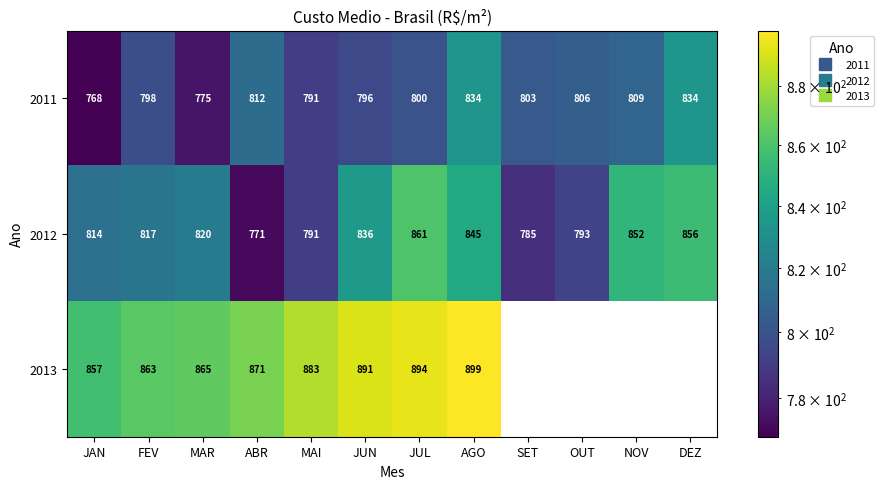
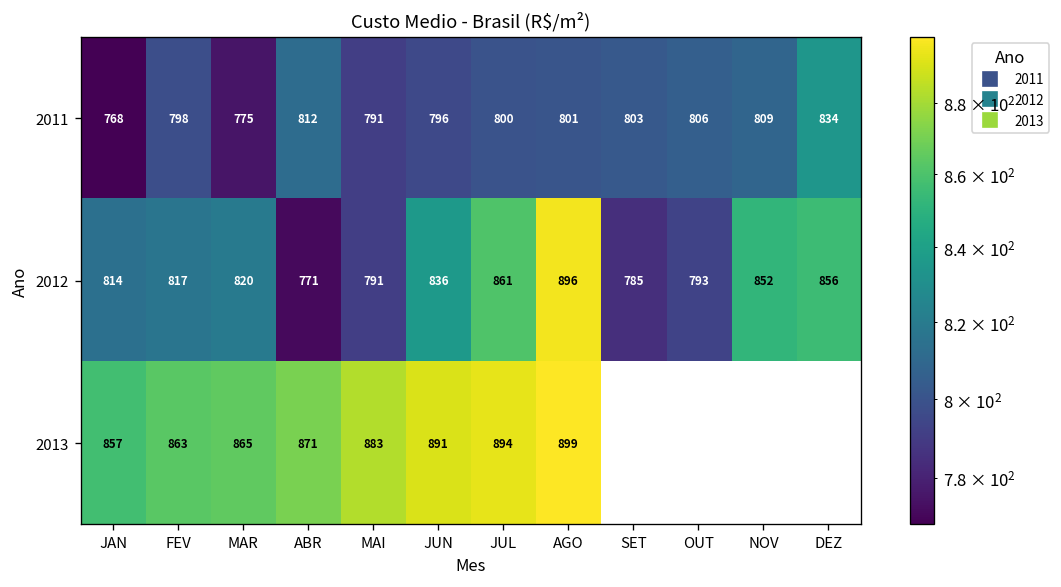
  {
    "2011": {
      "JAN": 768,
      "FEV": 798,
      "MAR": 775,
      "ABR": 812,
      "MAI": 791,
      "JUN": 796,
      "JUL": 800,
-     "AGO": 834,
+     "AGO": 801,
      "SET": 803,
      "OUT": 806,
      "NOV": 809,
      "DEZ": 834
    },
    "2012": {
      "JAN": 814,
      "FEV": 817,
      "MAR": 820,
      "ABR": 771,
      "MAI": 791,
      "JUN": 836,
      "JUL": 861,
-     "AGO": 845,
+     "AGO": 896,
      "SET": 785,
      "OUT": 793,
      "NOV": 852,
      "DEZ": 856
    },
    "2013": {
      "JAN": 857,
      "FEV": 863,
      "MAR": 865,
      "ABR": 871,
      "MAI": 883,
      "JUN": 891,
      "JUL": 894,
      "AGO": 899
    }
  }
